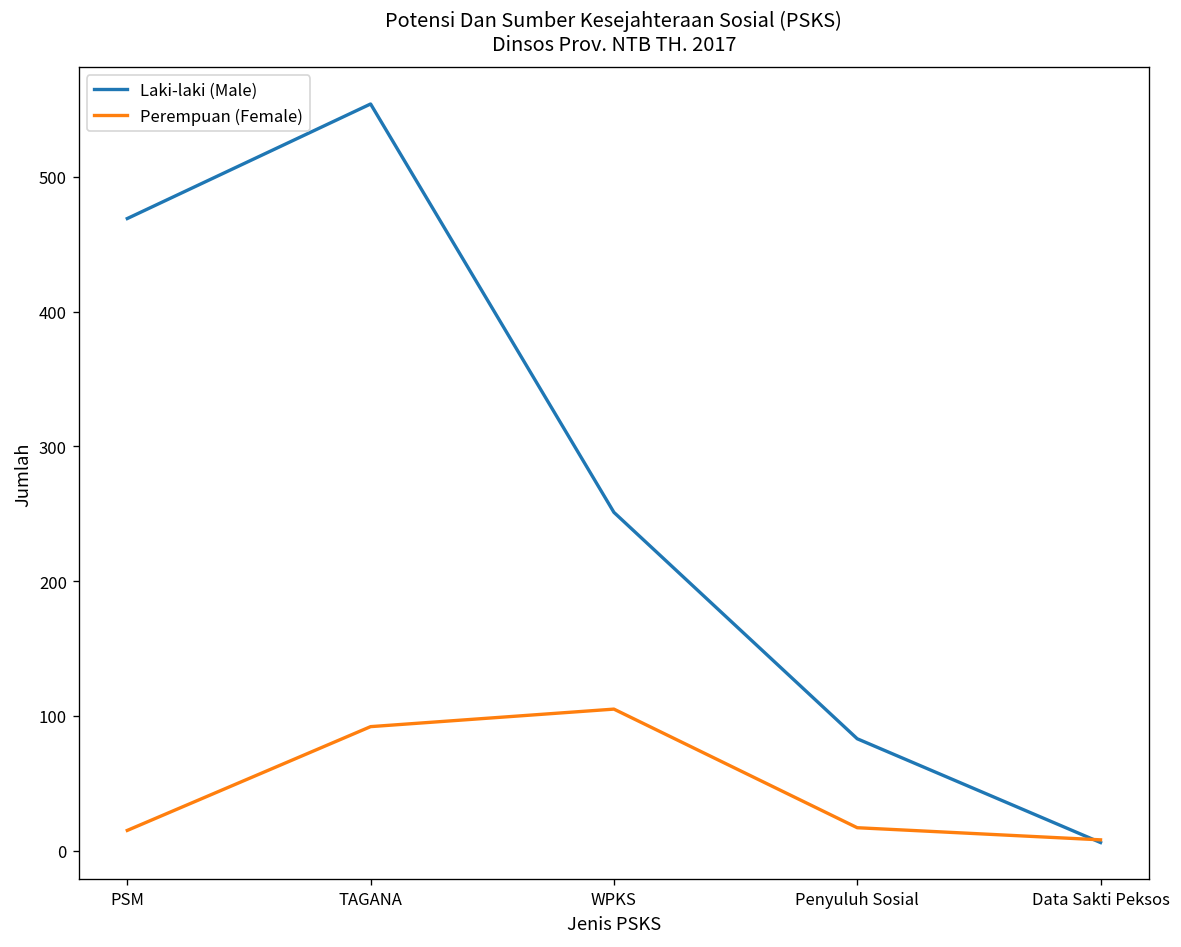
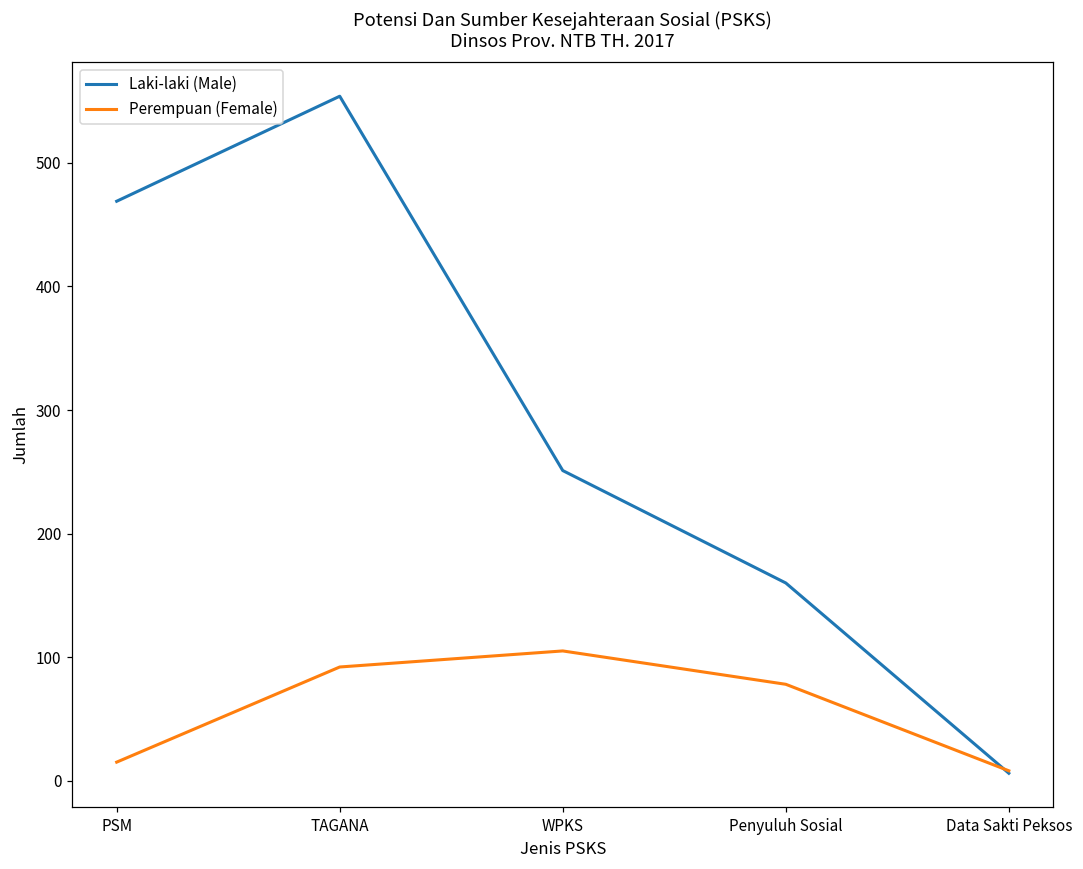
  {
    "Laki-laki (Male)": {
      "PSM": 469,
      "TAGANA": 554,
      "WPKS": 251,
-     "Penyuluh Sosial": 83
+     "Penyuluh Sosial": 160
    },
    "Perempuan (Female)": {
      "PSM": 15,
      "TAGANA": 92,
      "WPKS": 105,
-     "Penyuluh Sosial": 17
+     "Penyuluh Sosial": 78
    }
  }
